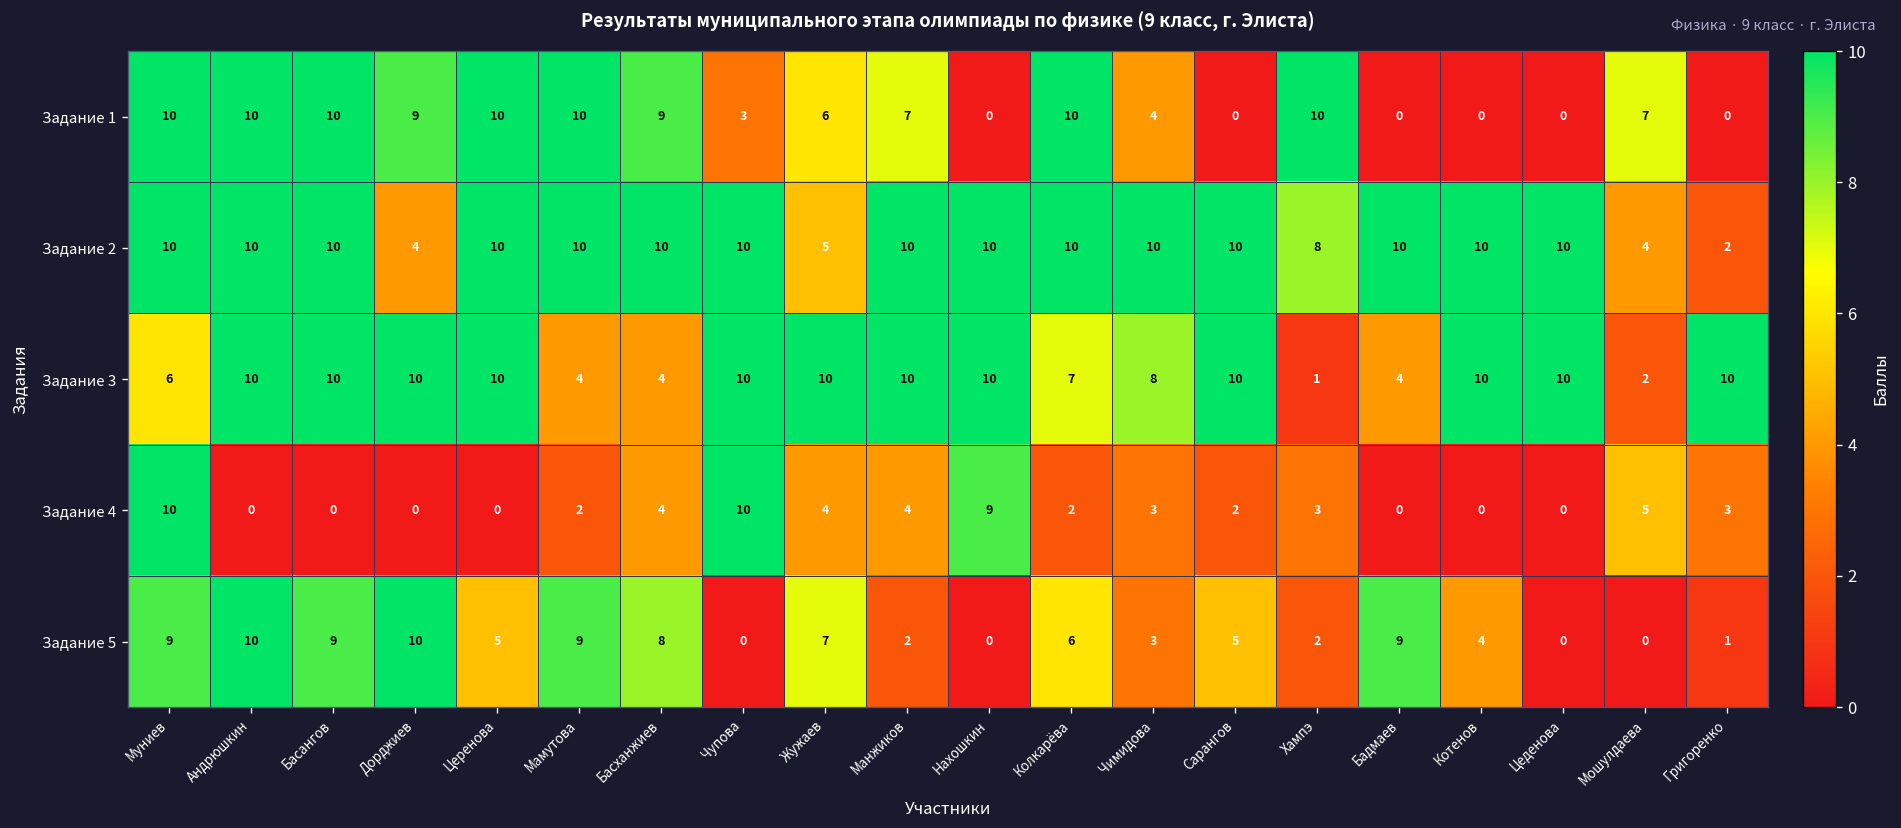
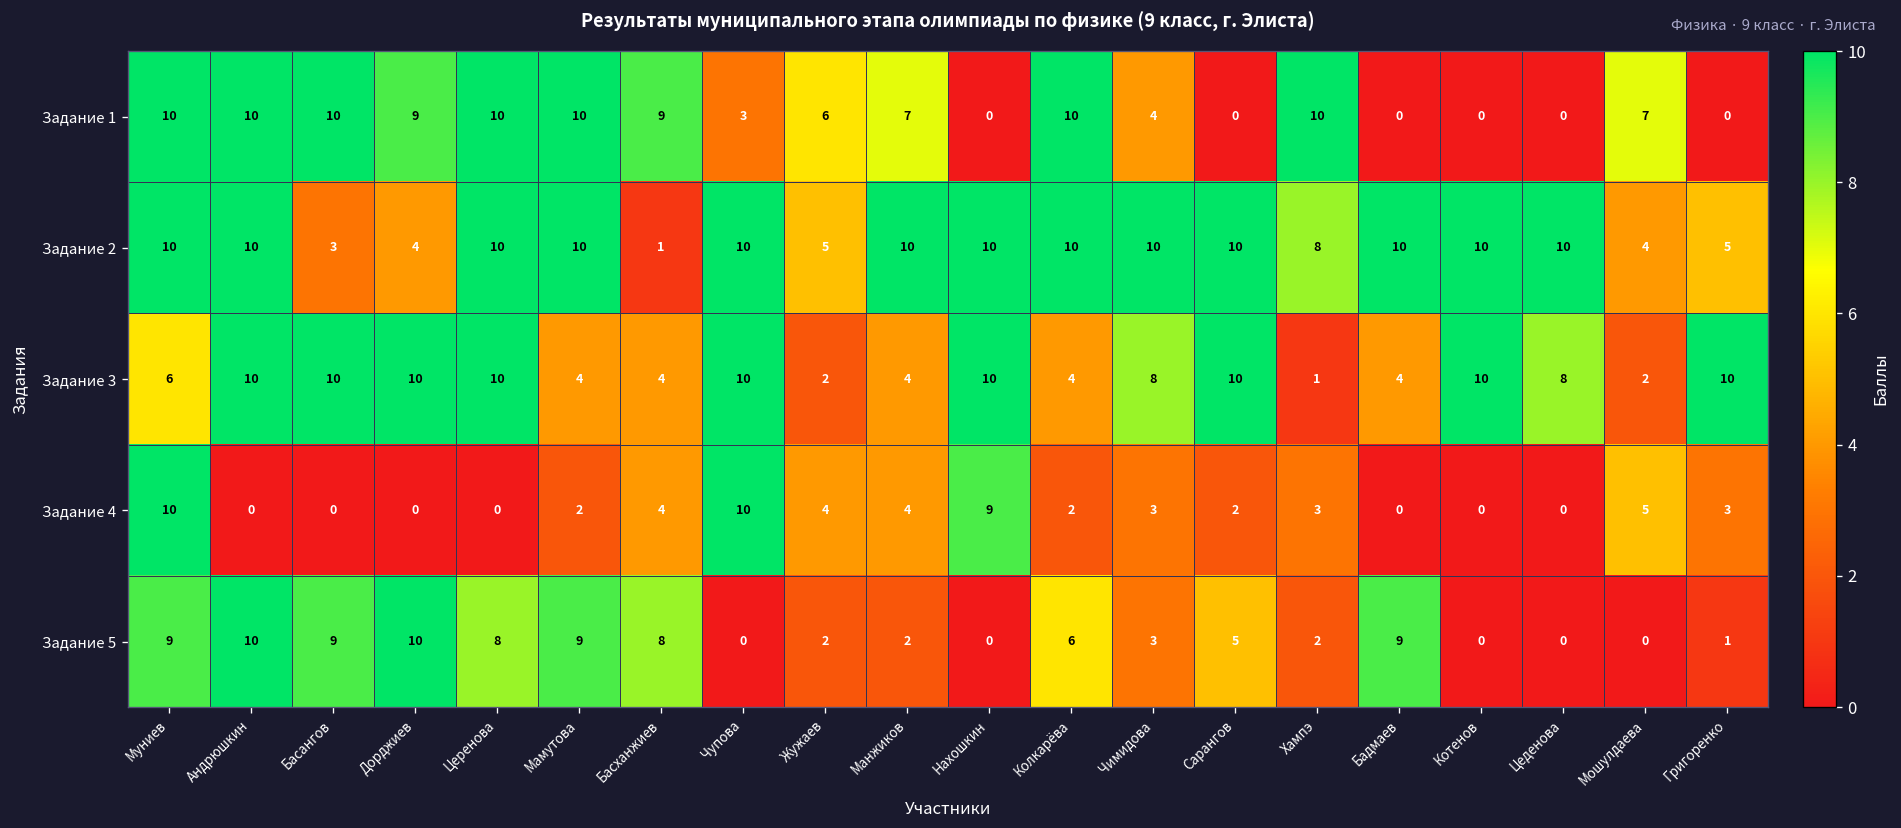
  {
    "Задание 1": {
      "Муниев": 10,
      "Андрюшкин": 10,
      "Басангов": 10,
      "Дорджиев": 9,
      "Церенова": 10,
      "Мамутова": 10,
      "Басханжиев": 9,
      "Чупова": 3,
      "Жужаев": 6,
      "Манжиков": 7,
      "Нахошкин": 0,
      "Колкарёва": 10,
      "Чимидова": 4,
      "Сарангов": 0,
      "Хампэ": 10,
      "Бадмаев": 0,
      "Котенов": 0,
      "Цеденова": 0,
      "Мошулдаева": 7,
      "Григоренко": 0
    },
    "Задание 2": {
      "Муниев": 10,
      "Андрюшкин": 10,
-     "Басангов": 10,
+     "Басангов": 3,
      "Дорджиев": 4,
      "Церенова": 10,
      "Мамутова": 10,
-     "Басханжиев": 10,
+     "Басханжиев": 1,
      "Чупова": 10,
      "Жужаев": 5,
      "Манжиков": 10,
      "Нахошкин": 10,
      "Колкарёва": 10,
      "Чимидова": 10,
      "Сарангов": 10,
      "Хампэ": 8,
      "Бадмаев": 10,
      "Котенов": 10,
      "Цеденова": 10,
      "Мошулдаева": 4,
-     "Григоренко": 2
+     "Григоренко": 5
    },
    "Задание 3": {
      "Муниев": 6,
      "Андрюшкин": 10,
      "Басангов": 10,
      "Дорджиев": 10,
      "Церенова": 10,
      "Мамутова": 4,
      "Басханжиев": 4,
      "Чупова": 10,
-     "Жужаев": 10,
-     "Манжиков": 10,
+     "Жужаев": 2,
+     "Манжиков": 4,
      "Нахошкин": 10,
-     "Колкарёва": 7,
+     "Колкарёва": 4,
      "Чимидова": 8,
      "Сарангов": 10,
      "Хампэ": 1,
      "Бадмаев": 4,
      "Котенов": 10,
-     "Цеденова": 10,
+     "Цеденова": 8,
      "Мошулдаева": 2,
      "Григоренко": 10
    },
    "Задание 4": {
      "Муниев": 10,
      "Андрюшкин": 0,
      "Басангов": 0,
      "Дорджиев": 0,
      "Церенова": 0,
      "Мамутова": 2,
      "Басханжиев": 4,
      "Чупова": 10,
      "Жужаев": 4,
      "Манжиков": 4,
      "Нахошкин": 9,
      "Колкарёва": 2,
      "Чимидова": 3,
      "Сарангов": 2,
      "Хампэ": 3,
      "Бадмаев": 0,
      "Котенов": 0,
      "Цеденова": 0,
      "Мошулдаева": 5,
      "Григоренко": 3
    },
    "Задание 5": {
      "Муниев": 9,
      "Андрюшкин": 10,
      "Басангов": 9,
      "Дорджиев": 10,
-     "Церенова": 5,
+     "Церенова": 8,
      "Мамутова": 9,
      "Басханжиев": 8,
      "Чупова": 0,
-     "Жужаев": 7,
+     "Жужаев": 2,
      "Манжиков": 2,
      "Нахошкин": 0,
      "Колкарёва": 6,
      "Чимидова": 3,
      "Сарангов": 5,
      "Хампэ": 2,
      "Бадмаев": 9,
-     "Котенов": 4,
+     "Котенов": 0,
      "Цеденова": 0,
      "Мошулдаева": 0,
      "Григоренко": 1
    }
  }
